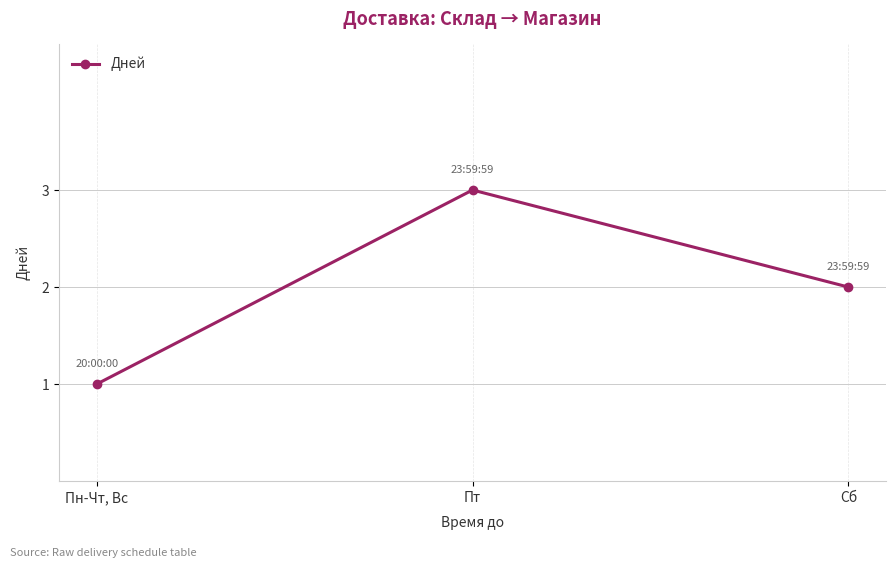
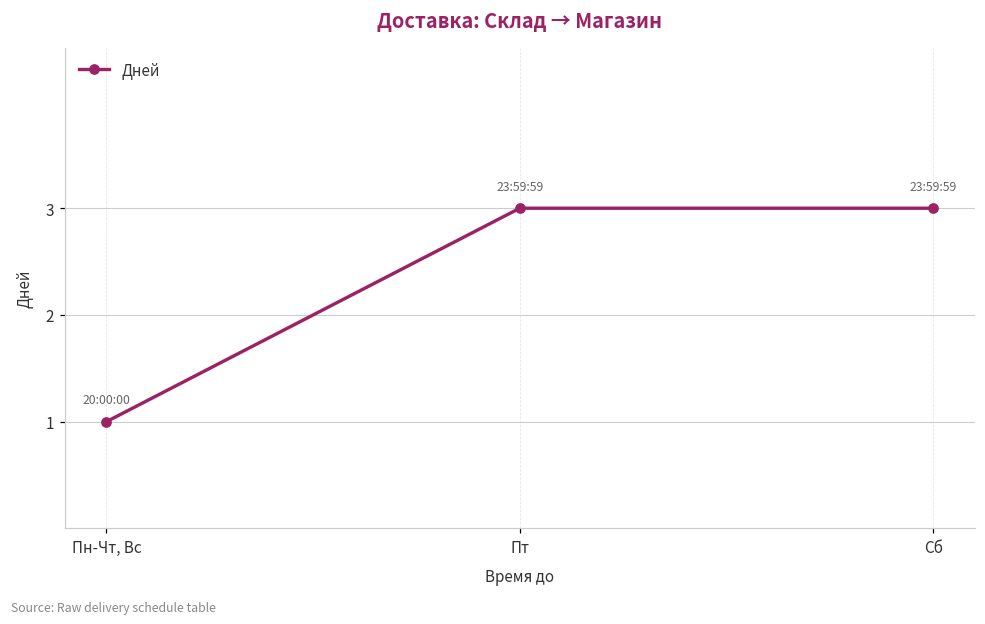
  {
-   "Сб": 2
+   "Сб": 3
  }
